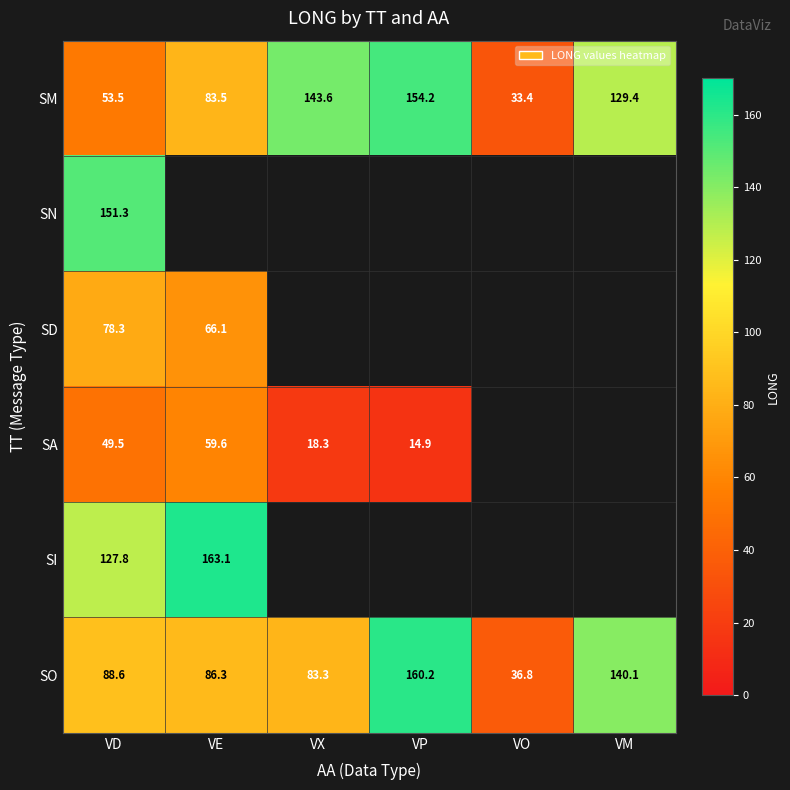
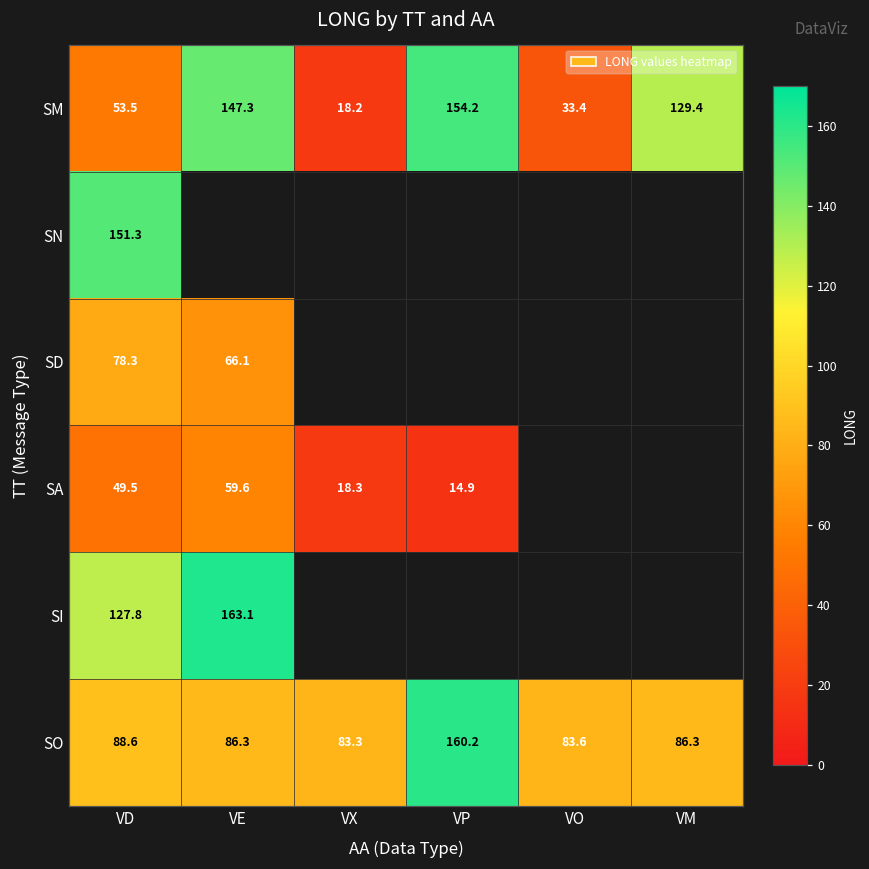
  {
    "SM": {
      "VD": 53.5,
-     "VE": 83.5,
-     "VX": 143.6,
+     "VE": 147.3,
+     "VX": 18.2,
      "VP": 154.2,
      "VO": 33.4,
      "VM": 129.4
    },
    "SN": {
      "VD": 151.3
    },
    "SD": {
      "VD": 78.3,
      "VE": 66.1
    },
    "SA": {
      "VD": 49.5,
      "VE": 59.6,
      "VX": 18.3,
      "VP": 14.9
    },
    "SI": {
      "VD": 127.8,
      "VE": 163.1
    },
    "SO": {
      "VD": 88.6,
      "VE": 86.3,
      "VX": 83.3,
      "VP": 160.2,
-     "VO": 36.8,
-     "VM": 140.1
+     "VO": 83.6,
+     "VM": 86.3
    }
  }
